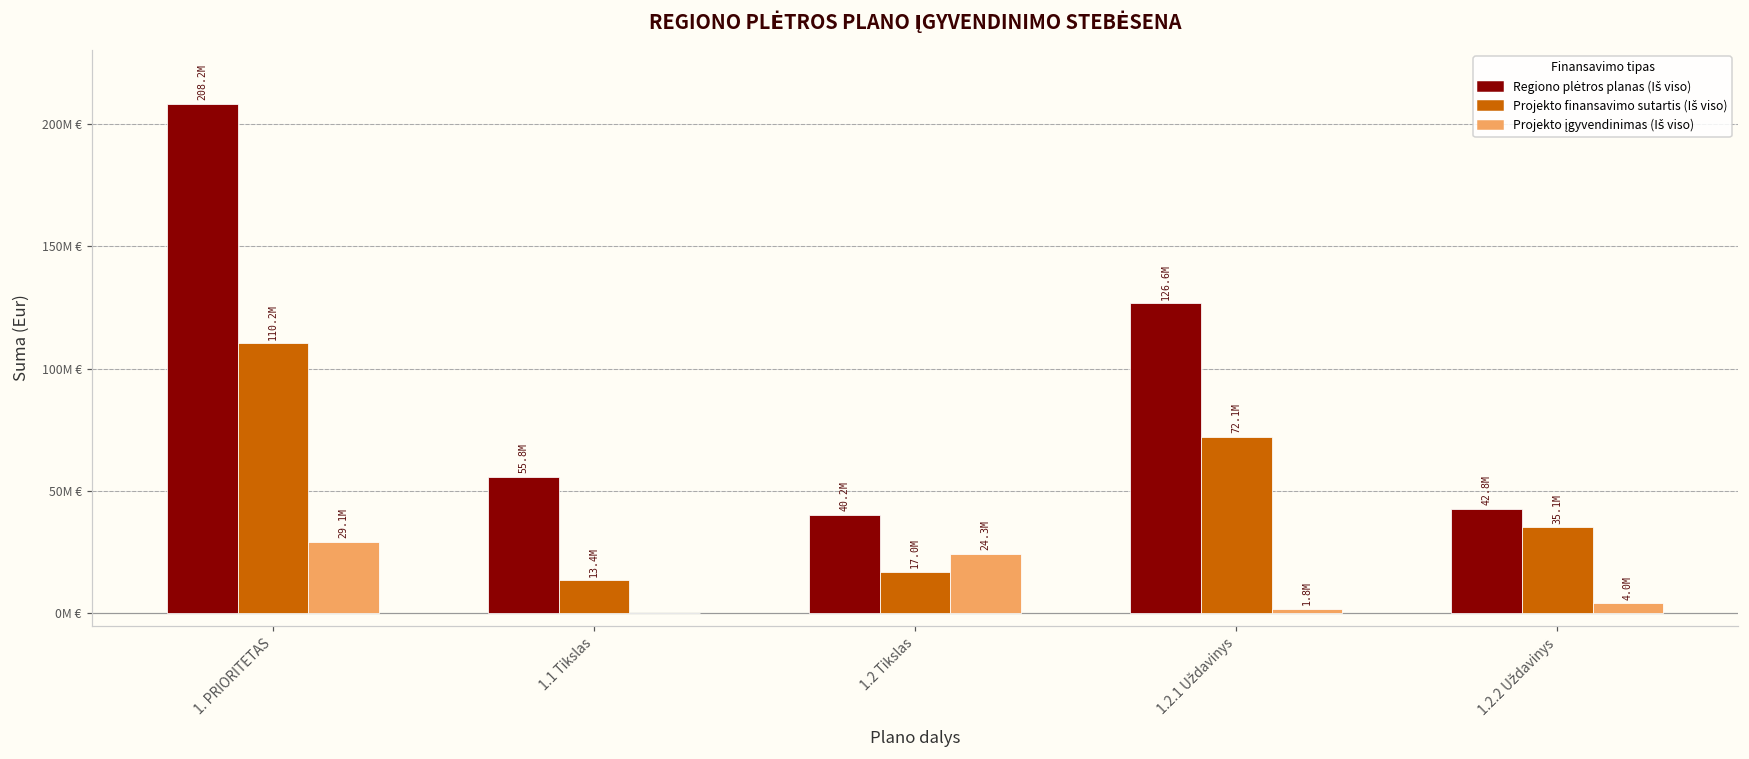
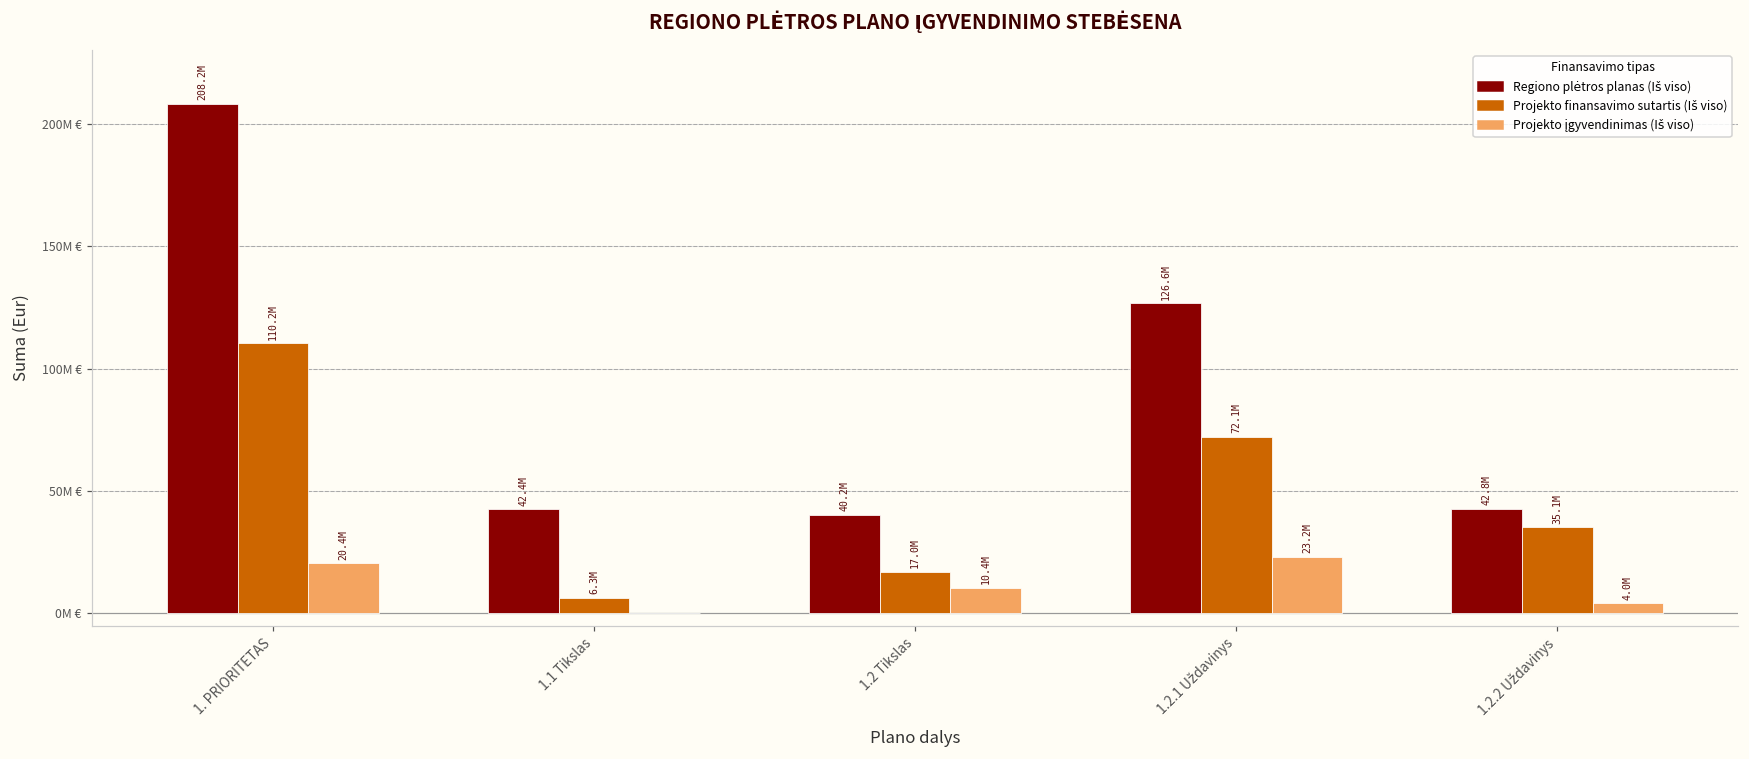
  {
    "Regiono plėtros planas (Iš viso)": {
      "1. PRIORITETAS": "208.2M",
-     "1.1 Tikslas": "55.8M",
+     "1.1 Tikslas": "42.4M",
      "1.2 Tikslas": "40.2M",
      "1.2.1 Uždavinys": "126.6M",
      "1.2.2 Uždavinys": "42.8M"
    },
    "Projekto finansavimo sutartis (Iš viso)": {
      "1. PRIORITETAS": "110.2M",
-     "1.1 Tikslas": "13.4M",
+     "1.1 Tikslas": "6.3M",
      "1.2 Tikslas": "17.0M",
      "1.2.1 Uždavinys": "72.1M",
      "1.2.2 Uždavinys": "35.1M"
    },
    "Projekto įgyvendinimas (Iš viso)": {
-     "1. PRIORITETAS": "29.1M",
-     "1.2 Tikslas": "24.3M",
-     "1.2.1 Uždavinys": "1.8M",
+     "1. PRIORITETAS": "20.4M",
+     "1.2 Tikslas": "10.4M",
+     "1.2.1 Uždavinys": "23.2M",
      "1.2.2 Uždavinys": "4.0M"
    }
  }
